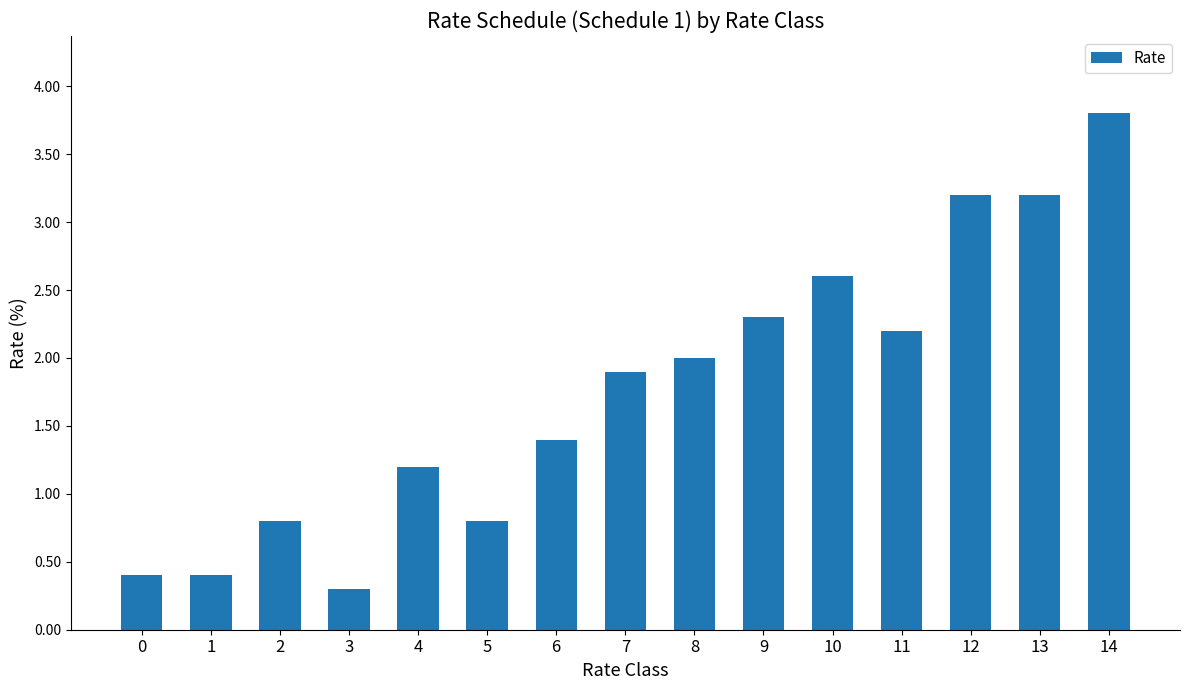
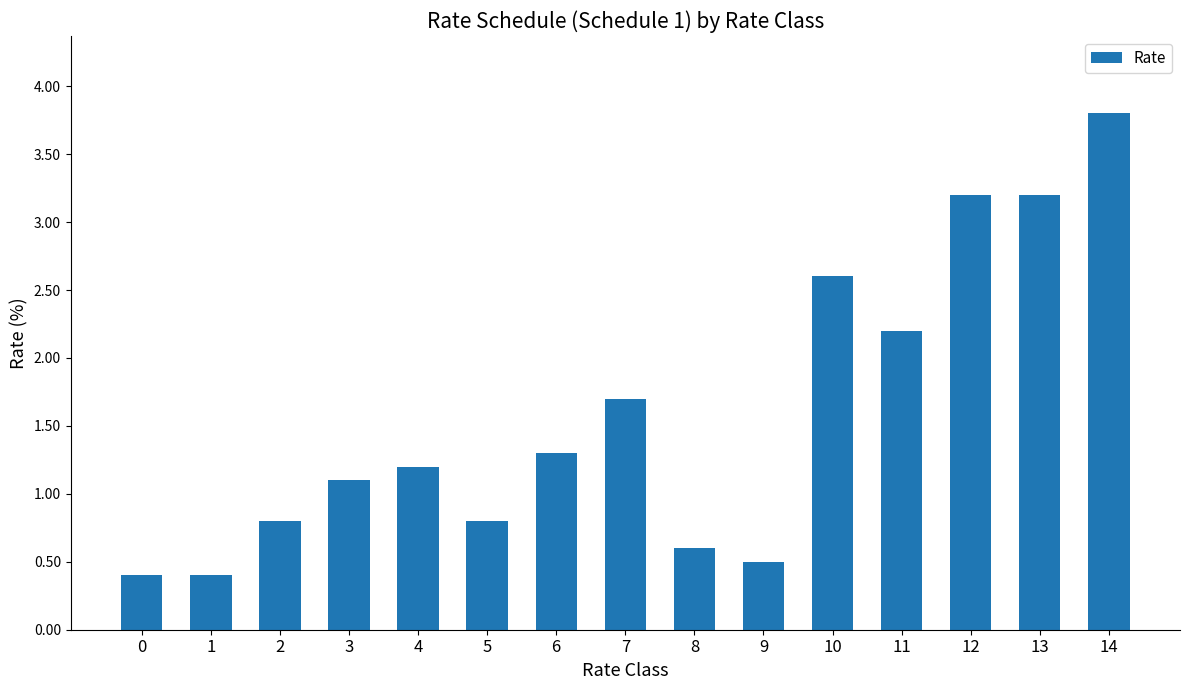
  {
    "0": 0.4,
    "1": 0.4,
    "2": 0.8,
-   "3": 0.3,
+   "3": 1.1,
    "4": 1.2,
    "5": 0.8,
-   "6": 1.4,
-   "7": 1.9,
-   "8": 2.0,
-   "9": 2.3,
+   "6": 1.3,
+   "7": 1.7,
+   "8": 0.6,
+   "9": 0.5,
    "10": 2.6,
    "11": 2.2,
    "12": 3.2,
    "13": 3.2,
    "14": 3.8
  }
